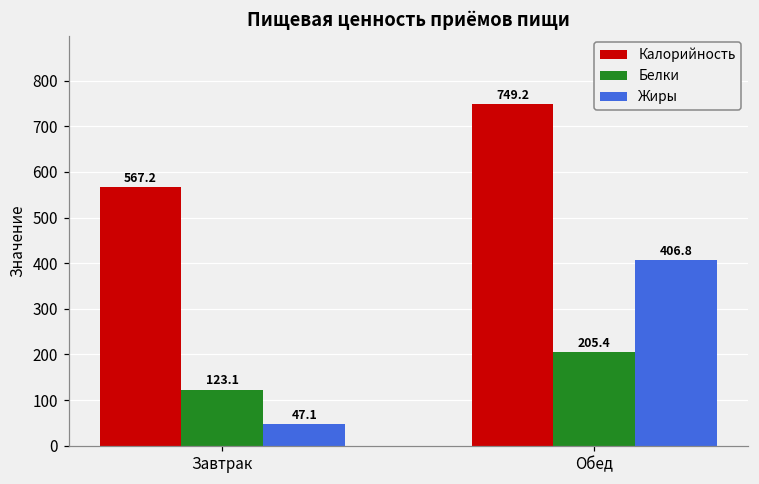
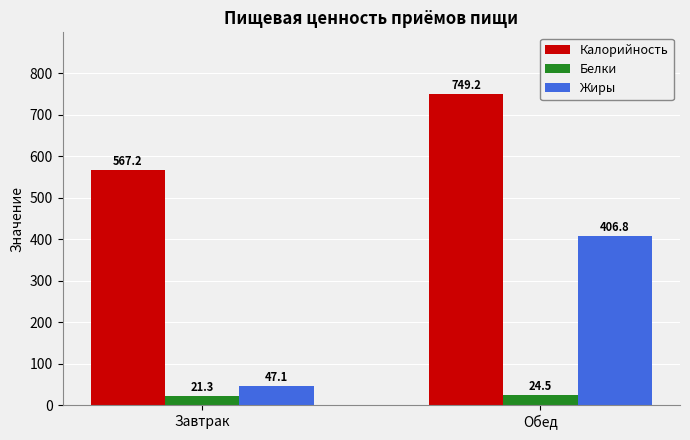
  {
    "Калорийность": {
      "Завтрак": 567.2,
      "Обед": 749.2
    },
    "Белки": {
-     "Завтрак": 123.1,
-     "Обед": 205.4
+     "Завтрак": 21.3,
+     "Обед": 24.5
    },
    "Жиры": {
      "Завтрак": 47.1,
      "Обед": 406.8
    }
  }
